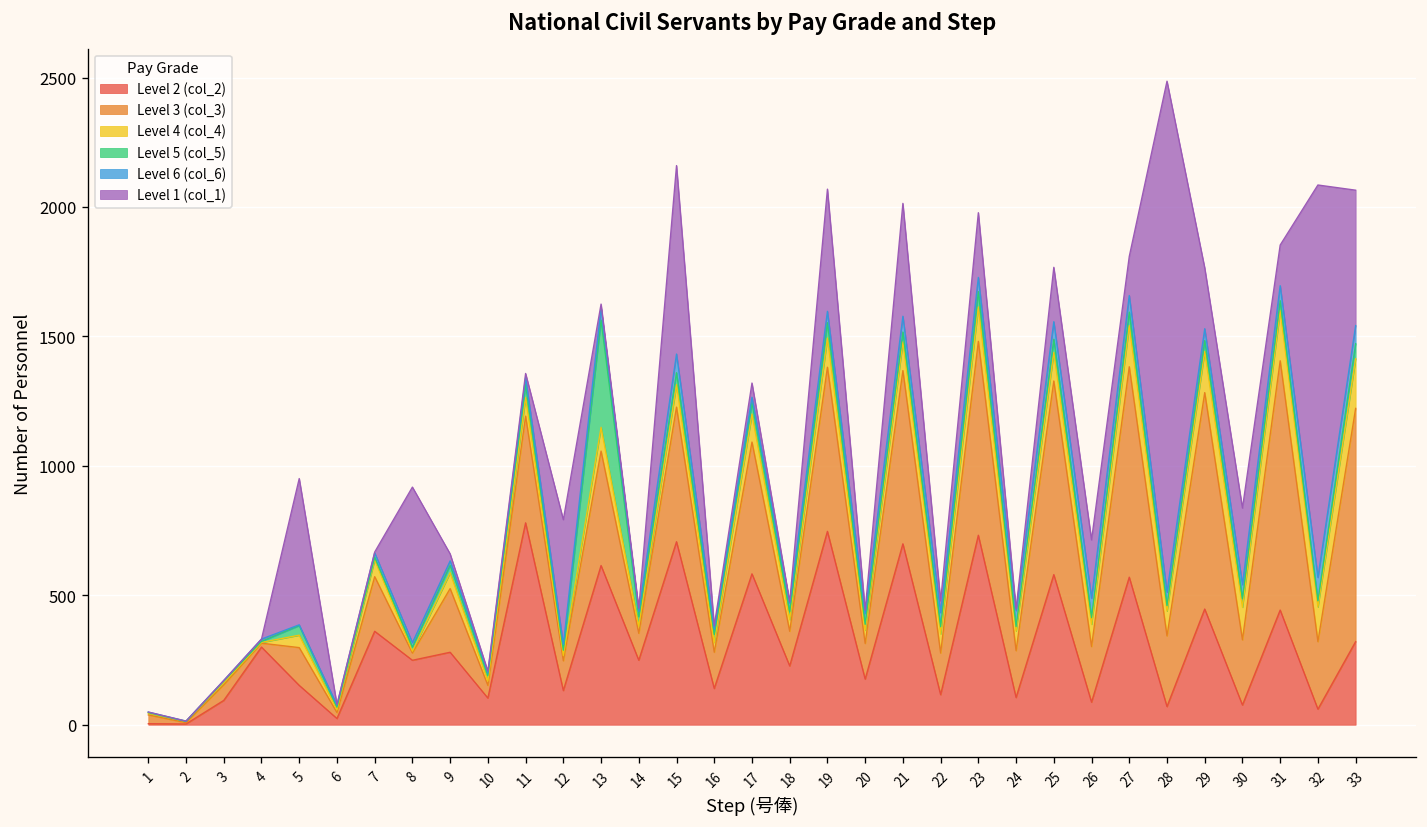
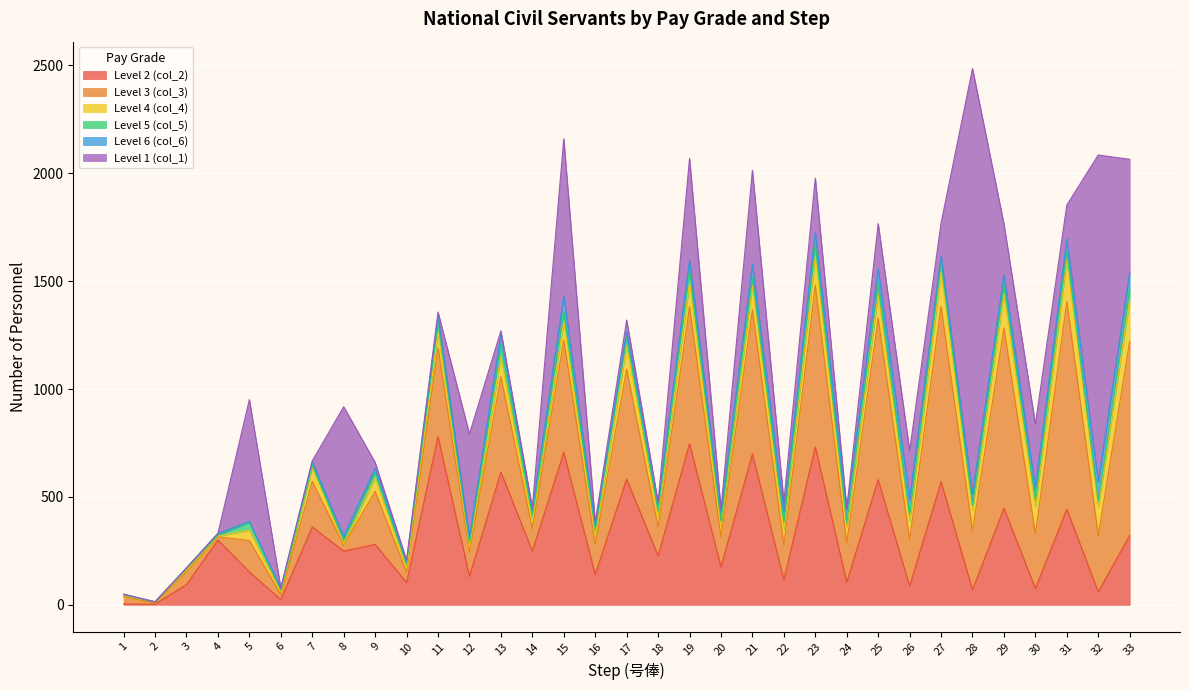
  {
    "Level 4 (col_4)": {
      "5": 50,
      "9": 60,
      "10": 20,
      "11": 70,
      "12": 20,
      "13": 90,
      "14": 30,
      "15": 90,
      "16": 40,
      "17": 110,
      "18": 50,
      "19": 110,
      "20": 50,
      "21": 110,
      "22": 70,
      "23": 130,
      "24": 80,
      "25": 110,
      "26": 90,
      "27": 160,
      "28": 100,
      "29": 160,
      "30": 130,
      "31": 190,
      "32": 130,
      "33": 190
    },
    "Level 5 (col_5)": {
      "8": 20,
      "9": 30,
      "11": 50,
      "12": 20,
-     "13": 410,
+     "13": 60,
      "14": 40,
      "15": 50,
      "16": 30,
      "17": 40,
      "18": 30,
      "19": 60,
      "20": 20,
      "21": 40,
      "22": 30,
      "23": 60,
      "24": 20,
      "25": 50,
      "26": 30,
      "27": 50,
      "28": 20,
      "29": 40,
      "30": 30,
      "31": 40,
      "32": 20,
      "33": 60
    },
    "Level 6 (col_6)": {
      "8": 20,
      "9": 20,
      "11": 30,
      "12": 20,
      "13": 50,
      "14": 20,
      "15": 70,
      "16": 20,
      "17": 20,
      "19": 40,
      "20": 40,
      "21": 60,
      "22": 50,
      "23": 60,
      "25": 70,
      "26": 80,
-     "27": 60,
+     "27": 20,
      "28": 50,
      "29": 50,
      "30": 50,
      "31": 60,
      "32": 90,
      "33": 70
    },
    "Level 1 (col_1)": {
      "5": 570,
      "8": 600,
      "9": 30,
      "11": 20,
      "12": 480,
      "13": 20,
      "14": 10,
      "15": 730,
      "16": 10,
      "17": 60,
      "19": 470,
      "20": 10,
      "21": 440,
      "22": 50,
      "23": 250,
      "25": 210,
      "26": 230,
      "27": 150,
      "28": 1970,
      "29": 240,
      "30": 300,
      "31": 160,
      "32": 1520,
      "33": 520
    }
  }
